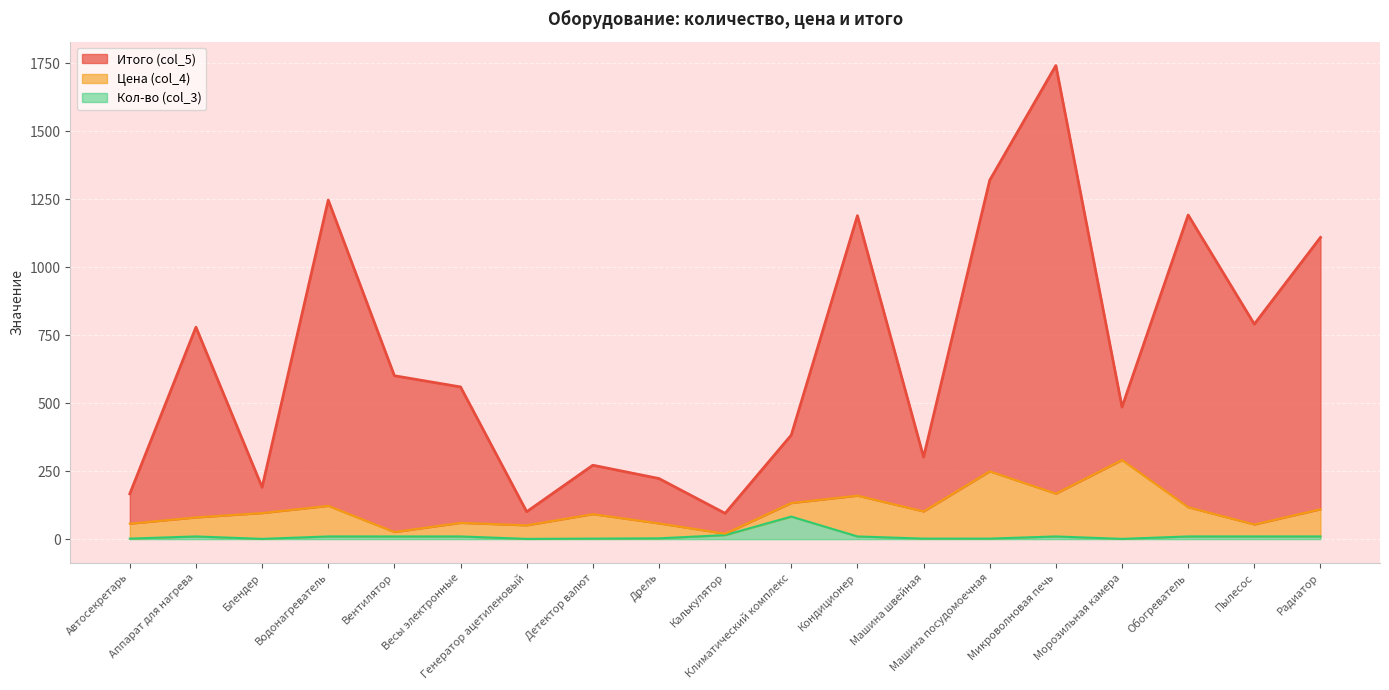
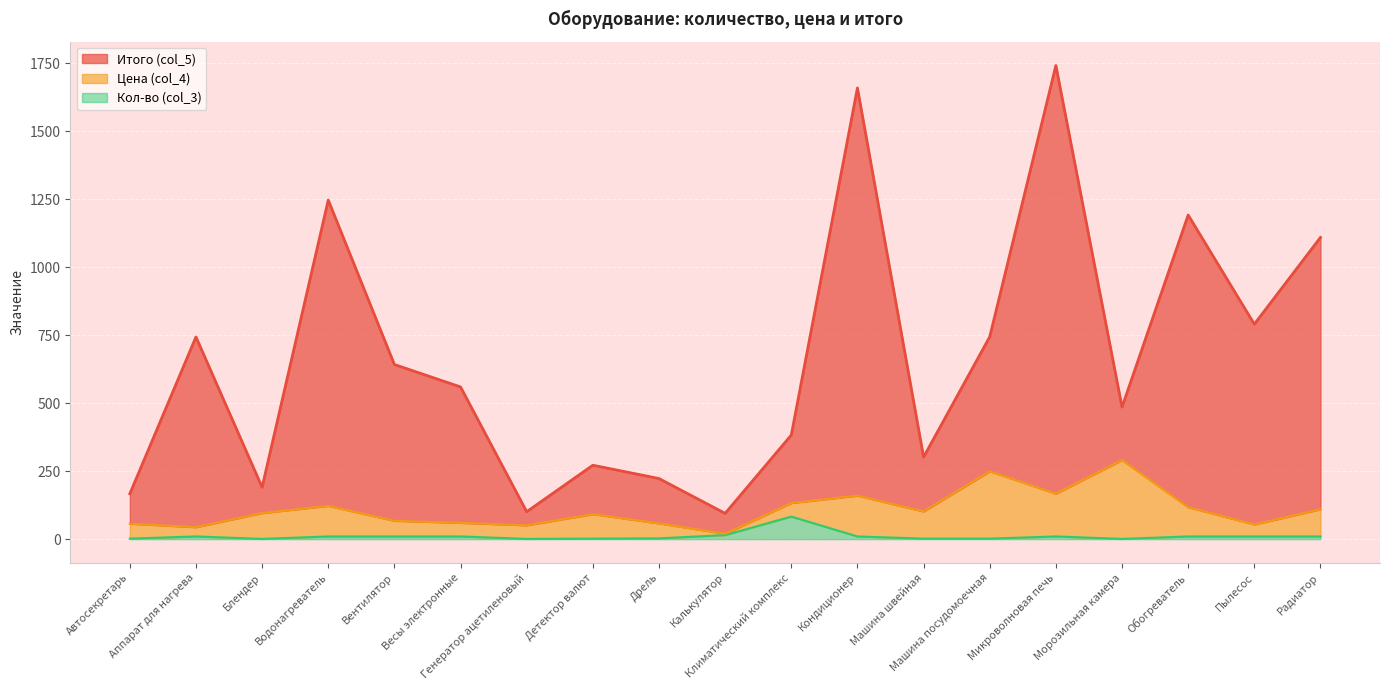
  {
    "Кол-во (col_3)": {
      "Автосекретарь": 0,
      "Аппарат для нагрева": 10,
      "Блендер": 0,
      "Водонагреватель": 10,
      "Вентилятор": 10,
      "Весы электронные": 10,
      "Генератор ацетиленовый": 0,
      "Детектор валют": 0,
      "Дрель": 0,
      "Климатический комплекс": 80,
      "Кондиционер": 10,
      "Машина швейная": 0,
      "Машина посудомоечная": 0,
      "Микроволновая печь": 10,
      "Морозильная камера": 0,
      "Обогреватель": 10,
      "Пылесос": 10,
      "Радиатор": 10
    },
    "Цена (col_4)": {
      "Автосекретарь": 60,
-     "Аппарат для нагрева": 70,
+     "Аппарат для нагрева": 30,
      "Блендер": 100,
      "Водонагреватель": 110,
-     "Вентилятор": 20,
+     "Вентилятор": 60,
      "Весы электронные": 50,
      "Генератор ацетиленовый": 50,
      "Детектор валют": 90,
      "Дрель": 60,
      "Климатический комплекс": 50,
      "Кондиционер": 150,
      "Машина швейная": 100,
      "Машина посудомоечная": 250,
      "Микроволновая печь": 160,
      "Морозильная камера": 290,
      "Обогреватель": 110,
      "Пылесос": 40,
      "Радиатор": 100
    },
    "Итого (col_5)": {
      "Автосекретарь": 110,
      "Аппарат для нагрева": 700,
      "Блендер": 100,
      "Водонагреватель": 1130,
      "Вентилятор": 580,
      "Весы электронные": 500,
      "Генератор ацетиленовый": 50,
      "Детектор валют": 180,
      "Дрель": 170,
      "Калькулятор": 80,
      "Климатический комплекс": 250,
-     "Кондиционер": 1030,
+     "Кондиционер": 1500,
      "Машина швейная": 200,
-     "Машина посудомоечная": 1070,
+     "Машина посудомоечная": 500,
      "Микроволновая печь": 1580,
      "Морозильная камера": 200,
      "Обогреватель": 1080,
      "Пылесос": 740,
      "Радиатор": 1000
    }
  }
